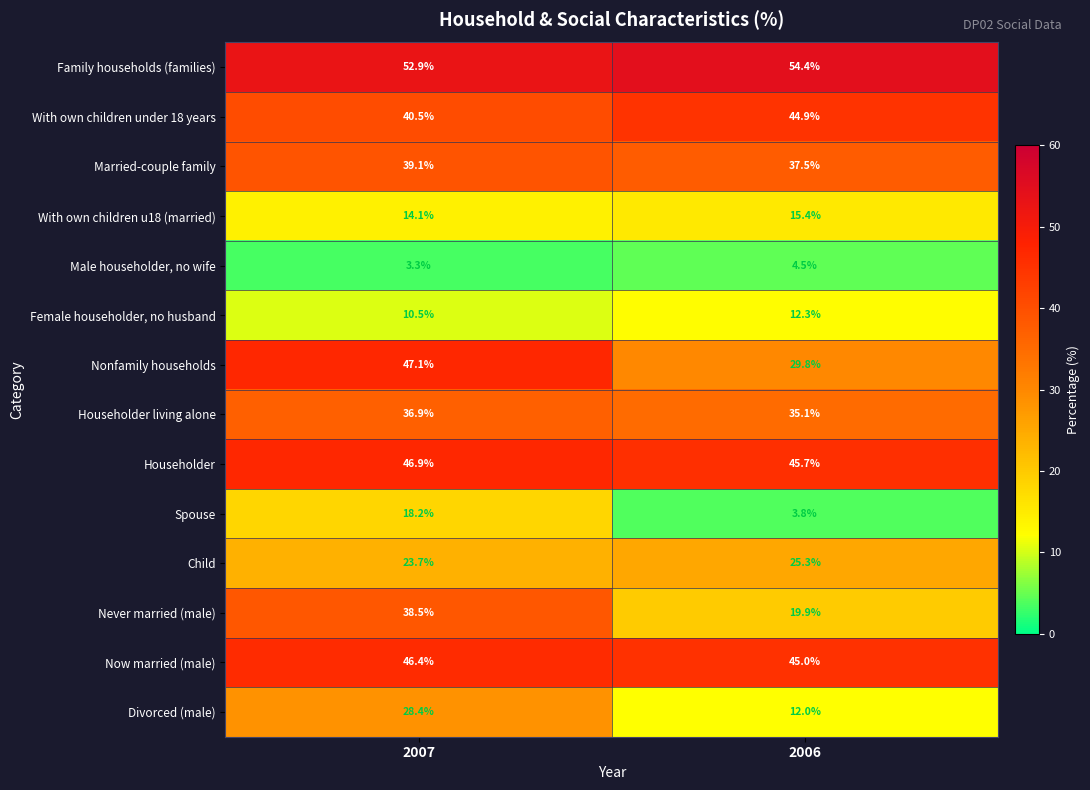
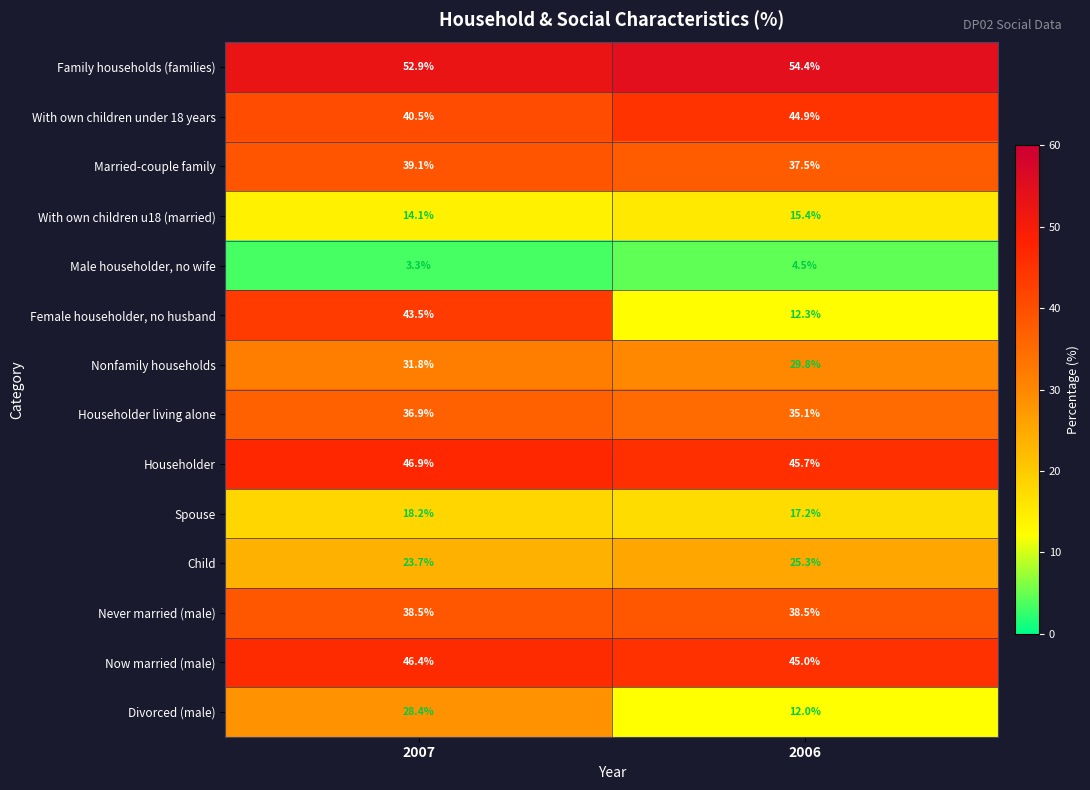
  {
    "Family households (families)": {
      "2007": "52.9%",
      "2006": "54.4%"
    },
    "With own children under 18 years": {
      "2007": "40.5%",
      "2006": "44.9%"
    },
    "Married-couple family": {
      "2007": "39.1%",
      "2006": "37.5%"
    },
    "With own children u18 (married)": {
      "2007": "14.1%",
      "2006": "15.4%"
    },
    "Male householder, no wife": {
      "2007": "3.3%",
      "2006": "4.5%"
    },
    "Female householder, no husband": {
-     "2007": "10.5%",
+     "2007": "43.5%",
      "2006": "12.3%"
    },
    "Nonfamily households": {
-     "2007": "47.1%",
+     "2007": "31.8%",
      "2006": "29.8%"
    },
    "Householder living alone": {
      "2007": "36.9%",
      "2006": "35.1%"
    },
    "Householder": {
      "2007": "46.9%",
      "2006": "45.7%"
    },
    "Spouse": {
      "2007": "18.2%",
-     "2006": "3.8%"
+     "2006": "17.2%"
    },
    "Child": {
      "2007": "23.7%",
      "2006": "25.3%"
    },
    "Never married (male)": {
      "2007": "38.5%",
-     "2006": "19.9%"
+     "2006": "38.5%"
    },
    "Now married (male)": {
      "2007": "46.4%",
      "2006": "45.0%"
    },
    "Divorced (male)": {
      "2007": "28.4%",
      "2006": "12.0%"
    }
  }
